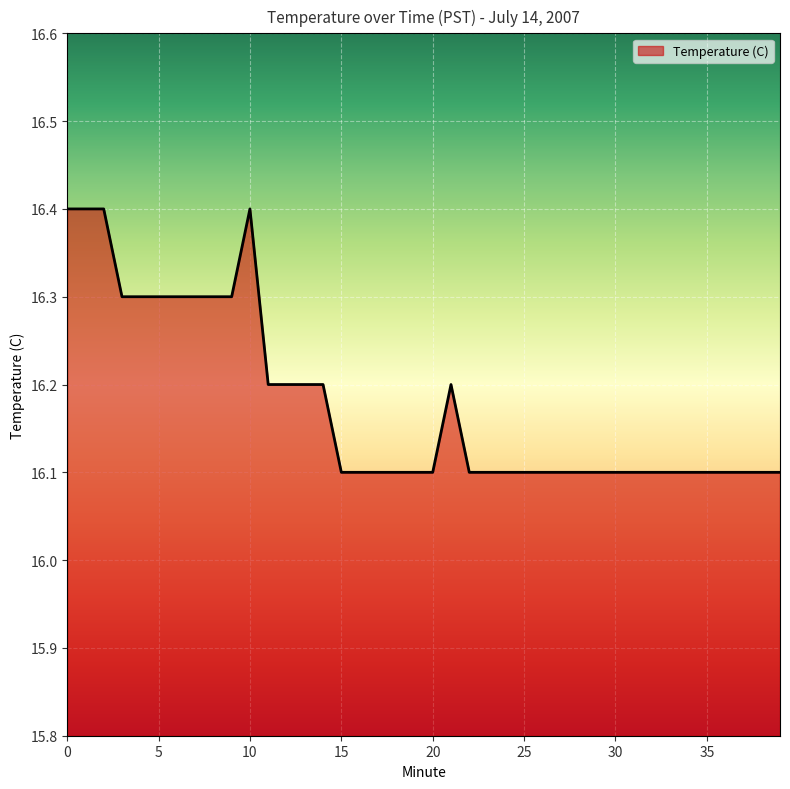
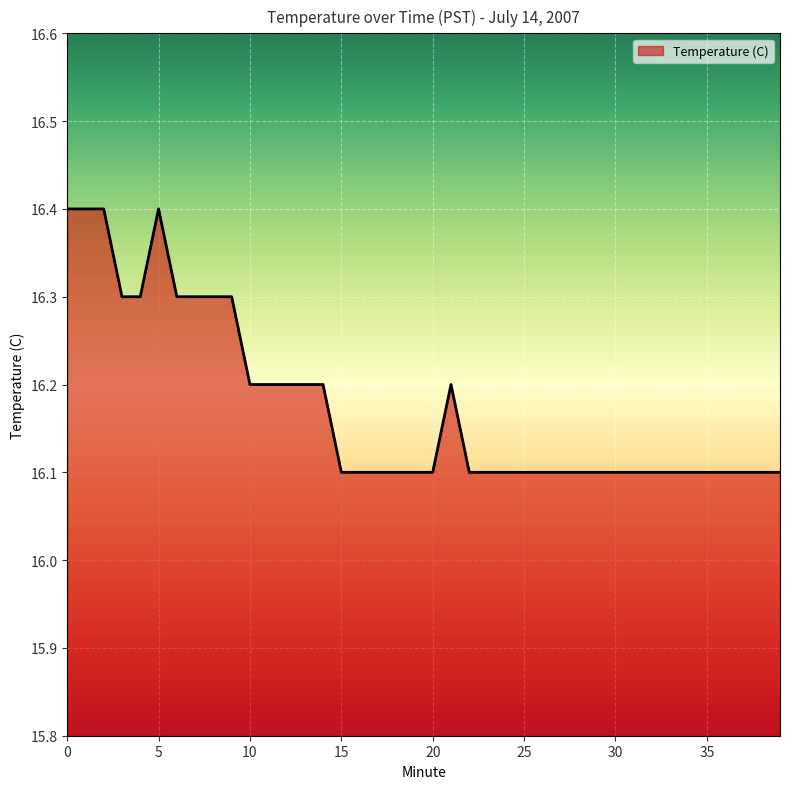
  {
    "0": 16.4,
-   "5": 16.3,
-   "10": 16.4,
+   "5": 16.4,
+   "10": 16.2,
    "15": 16.1,
    "20": 16.1,
    "25": 16.1,
    "30": 16.1,
    "35": 16.1
  }
